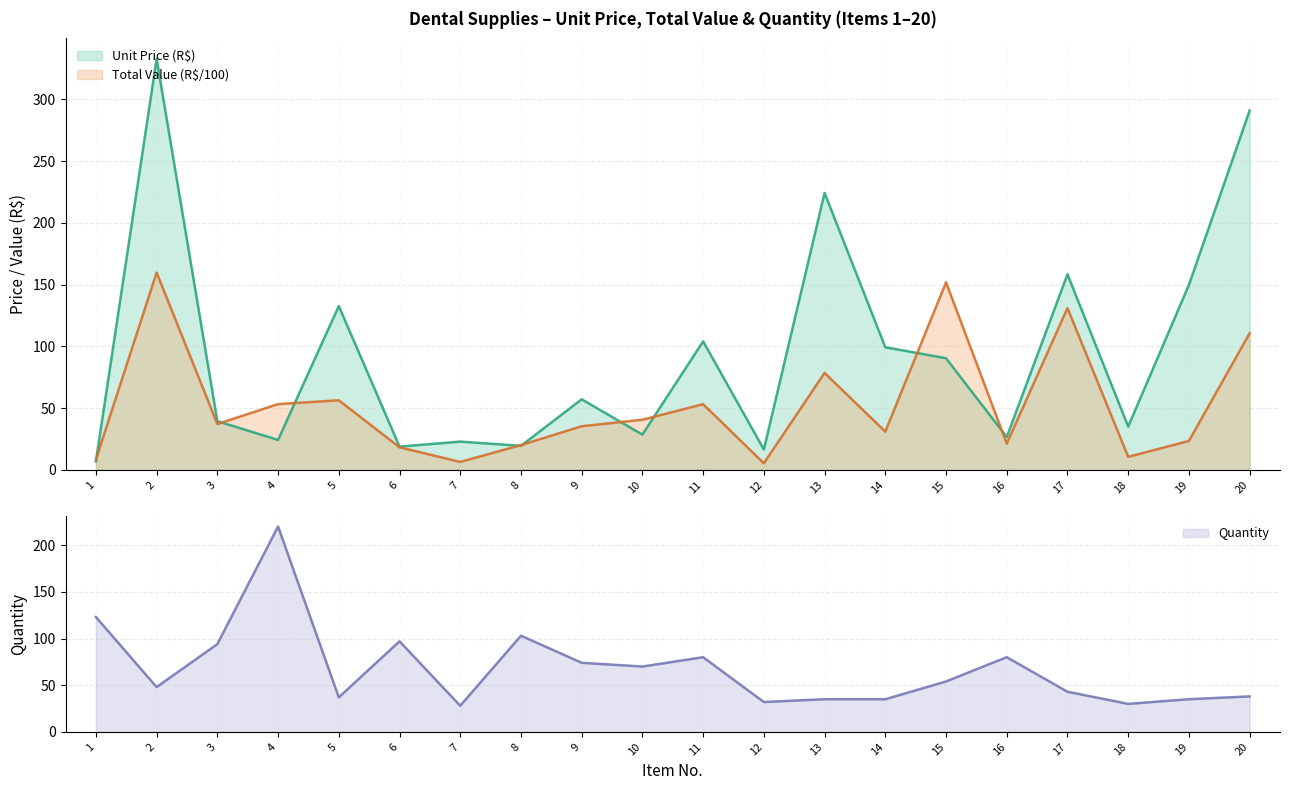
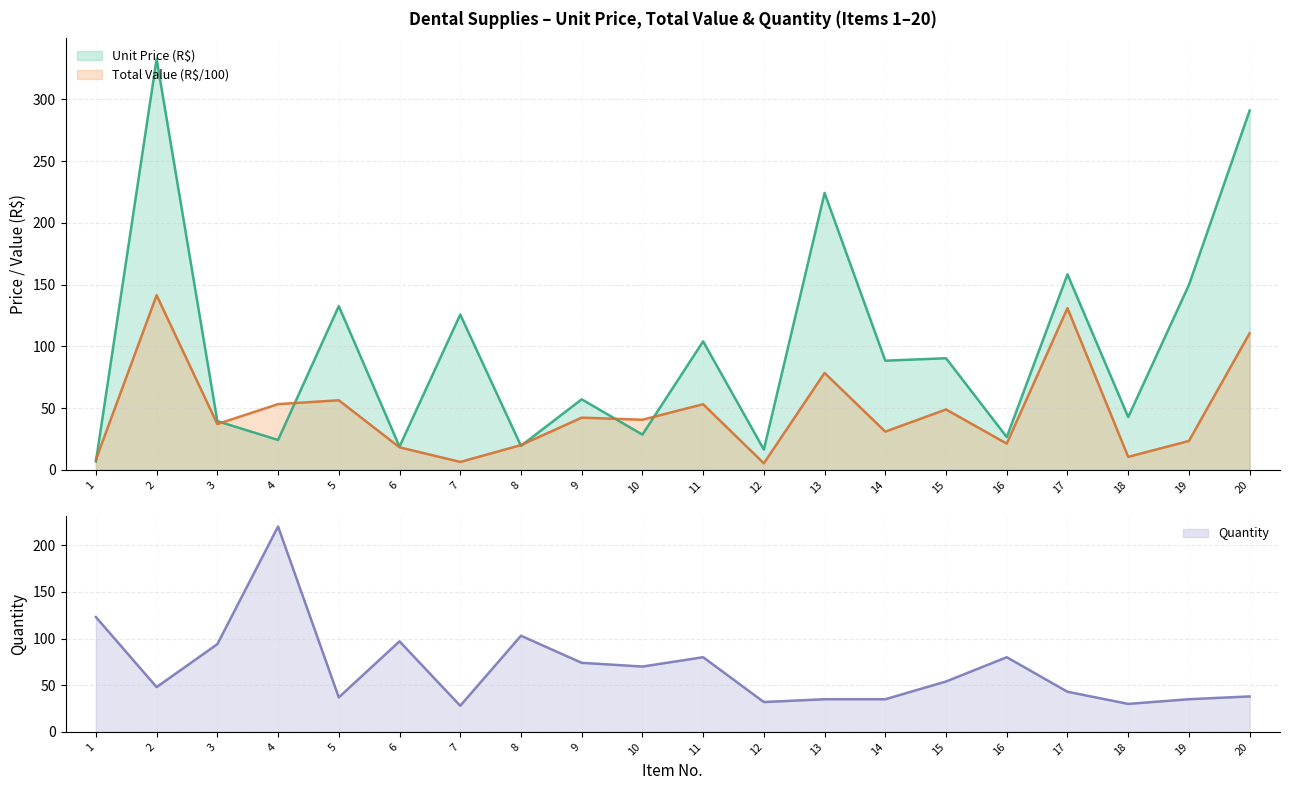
  {
    "Dental Supplies – Unit Price, Total Value & Quantity (Items 1–20)": {
      "Unit Price (R$)": {
        "2": 333,
        "3": 39,
        "4": 24,
        "5": 133,
-       "7": 23,
+       "7": 126,
        "9": 57,
        "10": 29,
        "11": 104,
        "12": 16,
        "13": 224,
-       "14": 99,
+       "14": 88,
        "15": 90,
        "16": 27,
        "17": 158,
-       "18": 35,
+       "18": 43,
        "19": 150,
        "20": 291
      },
      "Total Value (R$/100)": {
-       "2": 160,
+       "2": 141,
        "3": 37,
        "4": 53,
        "5": 56,
        "7": 6,
-       "9": 35,
+       "9": 42,
        "10": 41,
        "11": 53,
        "12": 5,
        "13": 78,
        "14": 31,
-       "15": 152,
+       "15": 49,
        "16": 21,
        "17": 131,
        "18": 11,
        "19": 23,
        "20": 111
      }
    }
  }
